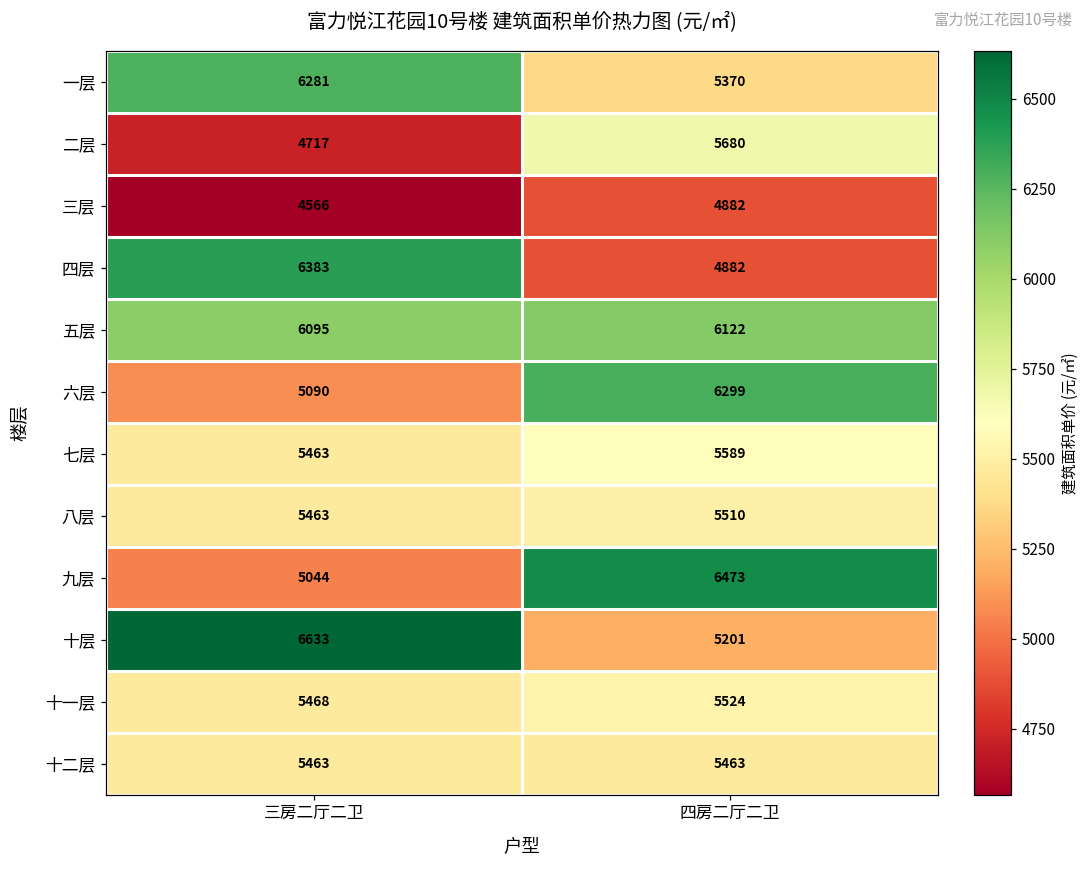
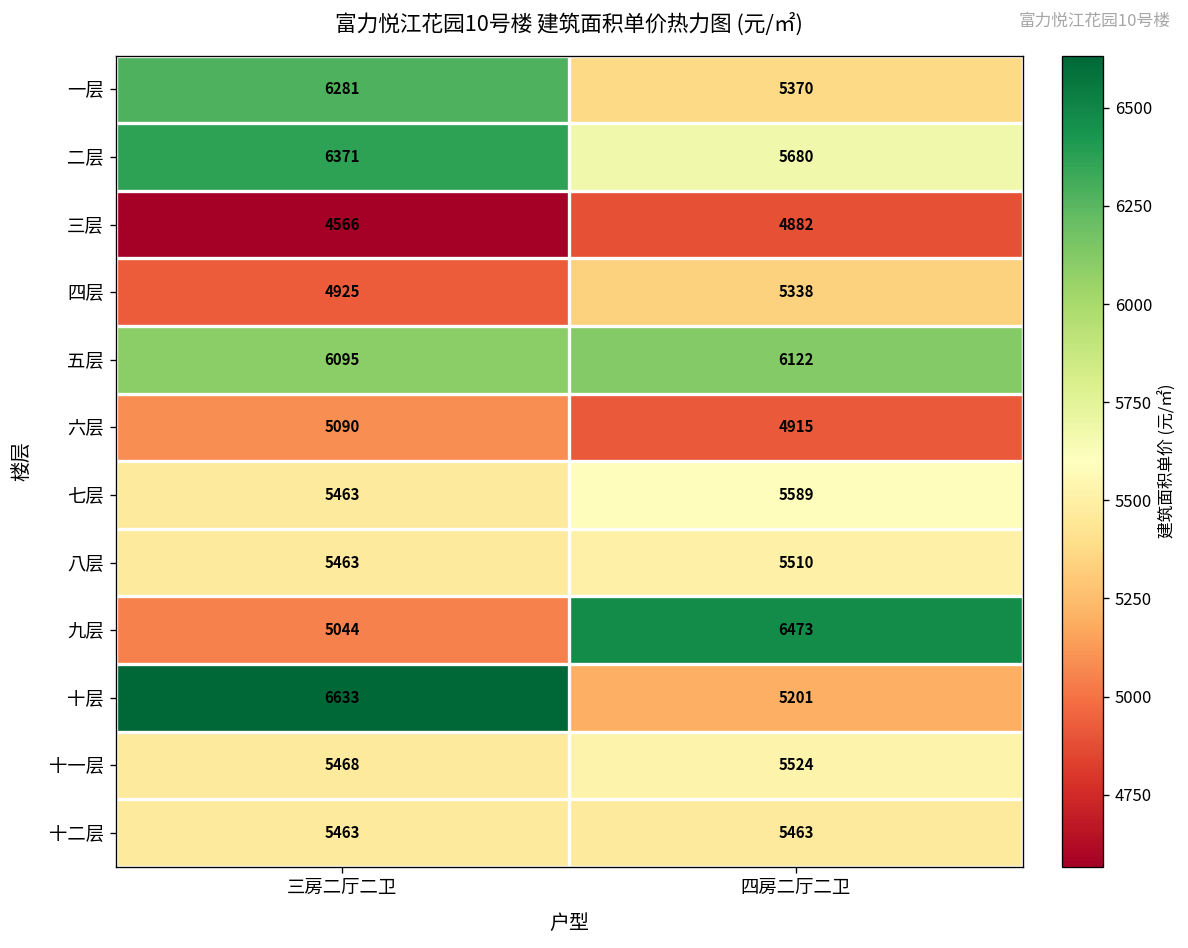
  {
    "一层": {
      "三房二厅二卫": 6281,
      "四房二厅二卫": 5370
    },
    "二层": {
-     "三房二厅二卫": 4717,
+     "三房二厅二卫": 6371,
      "四房二厅二卫": 5680
    },
    "三层": {
      "三房二厅二卫": 4566,
      "四房二厅二卫": 4882
    },
    "四层": {
-     "三房二厅二卫": 6383,
-     "四房二厅二卫": 4882
+     "三房二厅二卫": 4925,
+     "四房二厅二卫": 5338
    },
    "五层": {
      "三房二厅二卫": 6095,
      "四房二厅二卫": 6122
    },
    "六层": {
      "三房二厅二卫": 5090,
-     "四房二厅二卫": 6299
+     "四房二厅二卫": 4915
    },
    "七层": {
      "三房二厅二卫": 5463,
      "四房二厅二卫": 5589
    },
    "八层": {
      "三房二厅二卫": 5463,
      "四房二厅二卫": 5510
    },
    "九层": {
      "三房二厅二卫": 5044,
      "四房二厅二卫": 6473
    },
    "十层": {
      "三房二厅二卫": 6633,
      "四房二厅二卫": 5201
    },
    "十一层": {
      "三房二厅二卫": 5468,
      "四房二厅二卫": 5524
    },
    "十二层": {
      "三房二厅二卫": 5463,
      "四房二厅二卫": 5463
    }
  }
